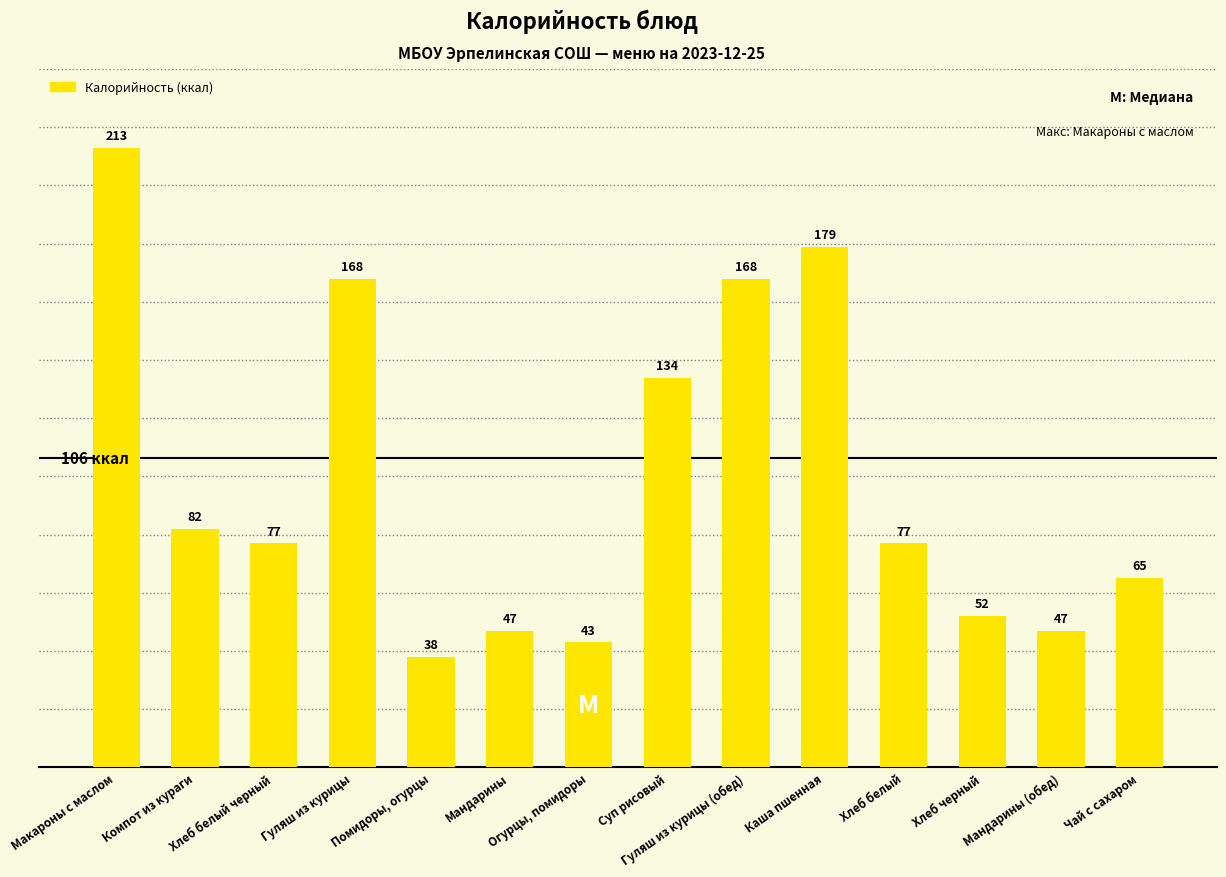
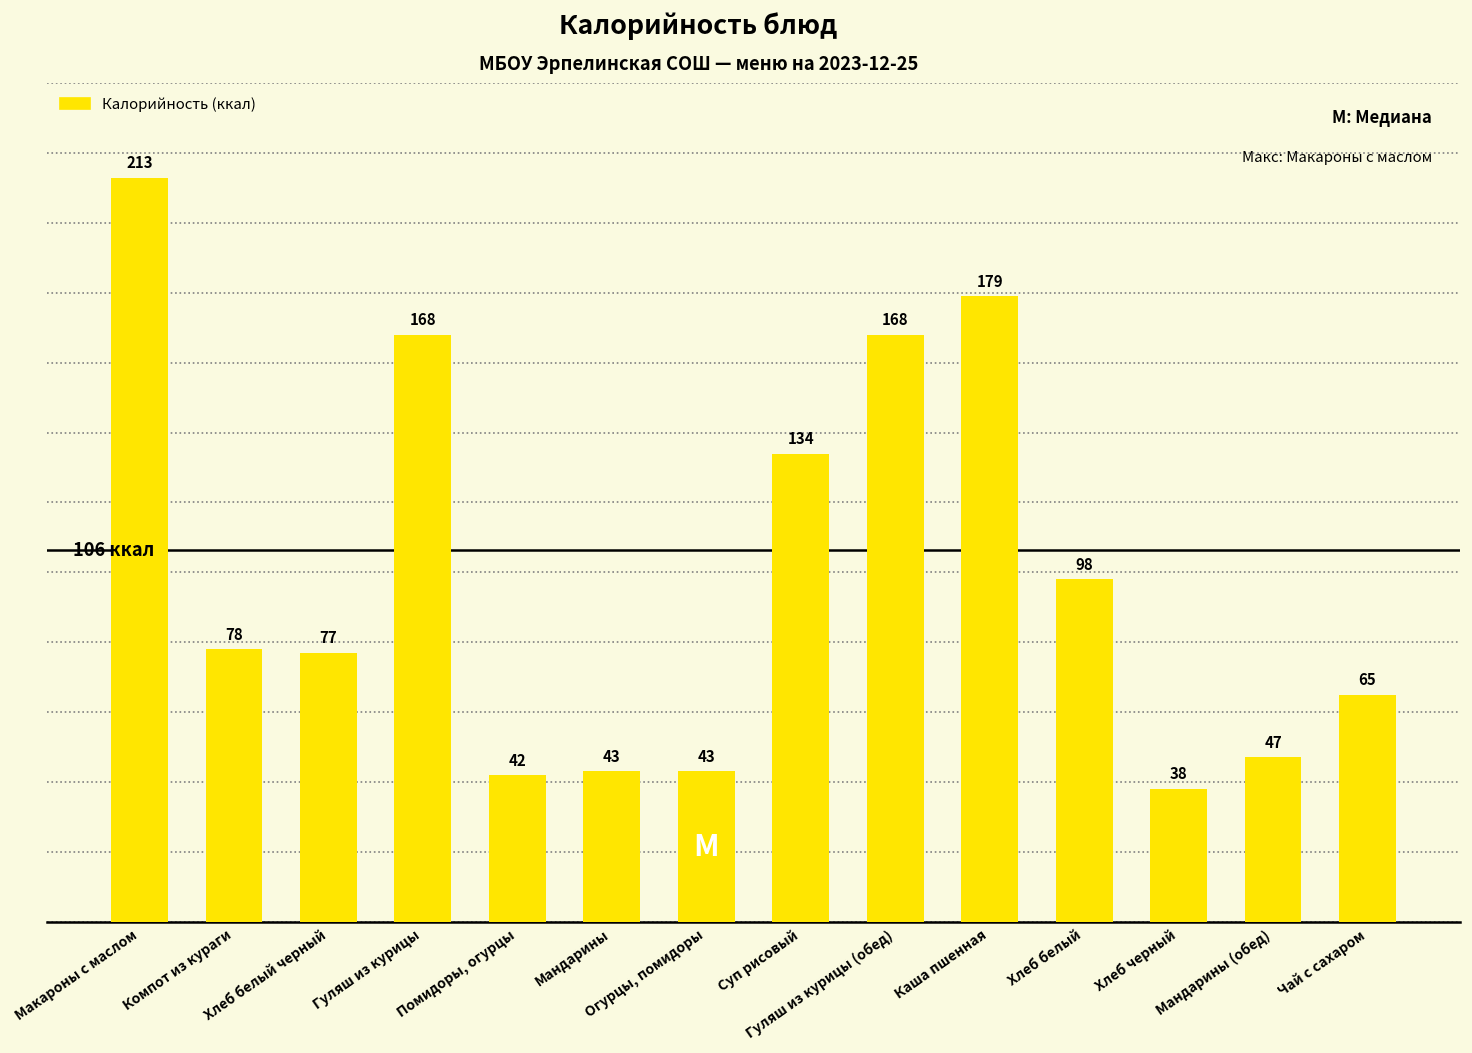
  {
    "Макароны с маслом": 213,
-   "Компот из кураги": 82,
+   "Компот из кураги": 78,
    "Хлеб белый черный": 77,
    "Гуляш из курицы": 168,
-   "Помидоры, огурцы": 38,
-   "Мандарины": 47,
+   "Помидоры, огурцы": 42,
+   "Мандарины": 43,
    "Огурцы, помидоры": 43,
    "Суп рисовый": 134,
    "Гуляш из курицы (обед)": 168,
    "Каша пшенная": 179,
-   "Хлеб белый": 77,
-   "Хлеб черный": 52,
+   "Хлеб белый": 98,
+   "Хлеб черный": 38,
    "Мандарины (обед)": 47,
    "Чай с сахаром": 65
  }
